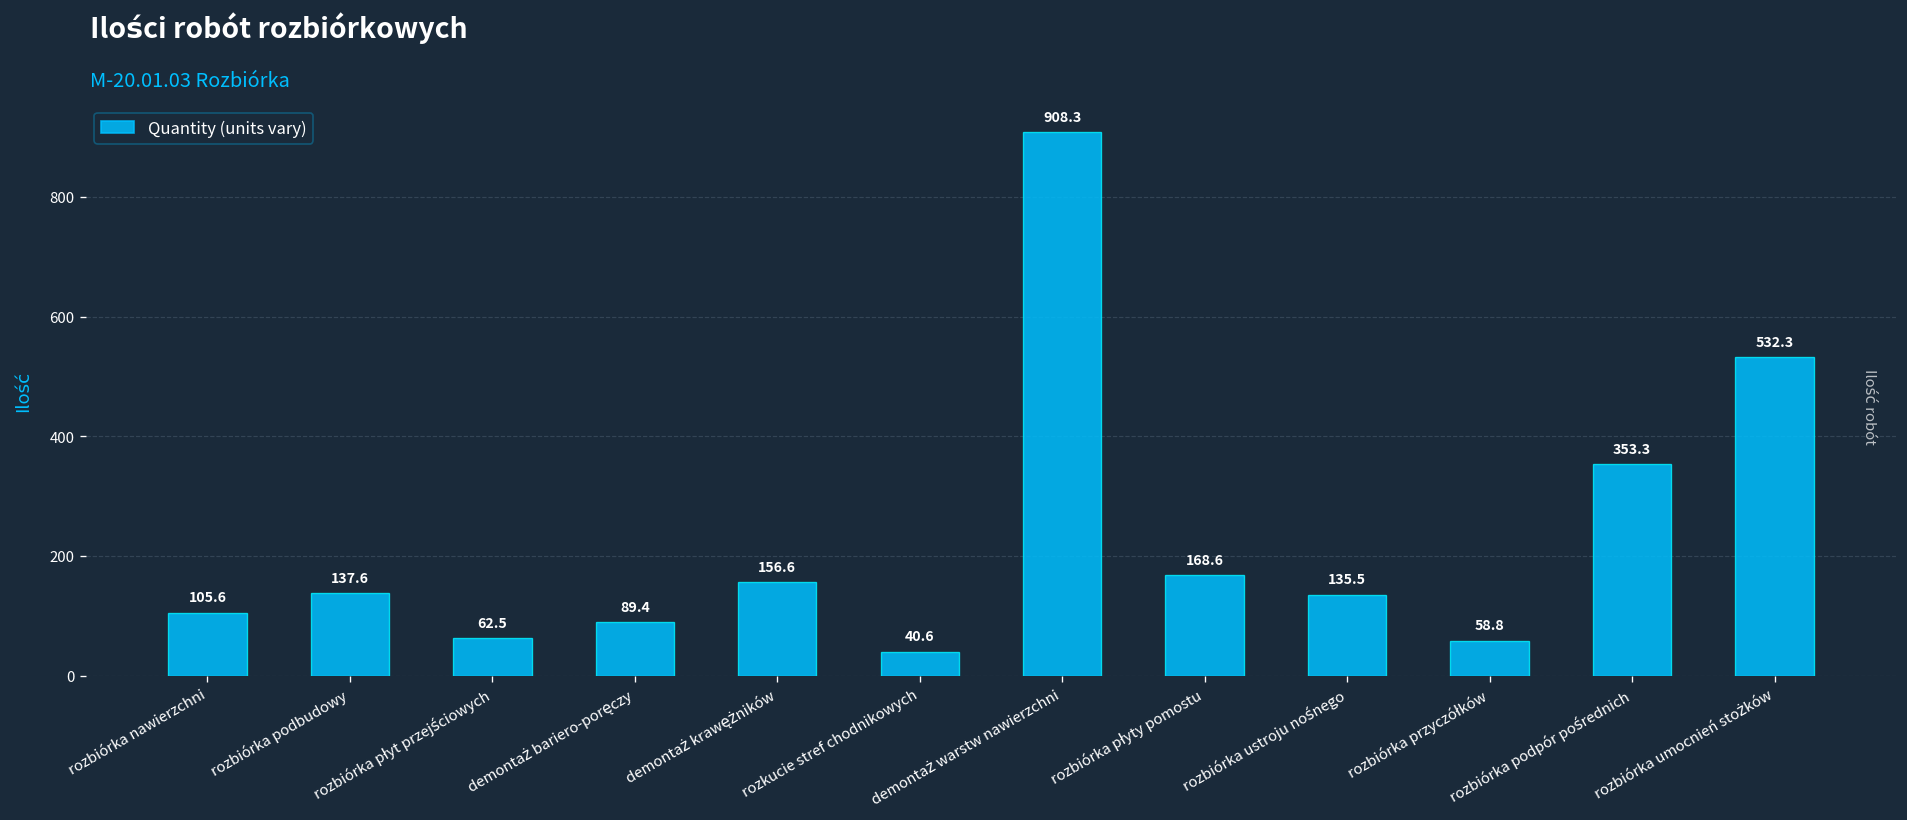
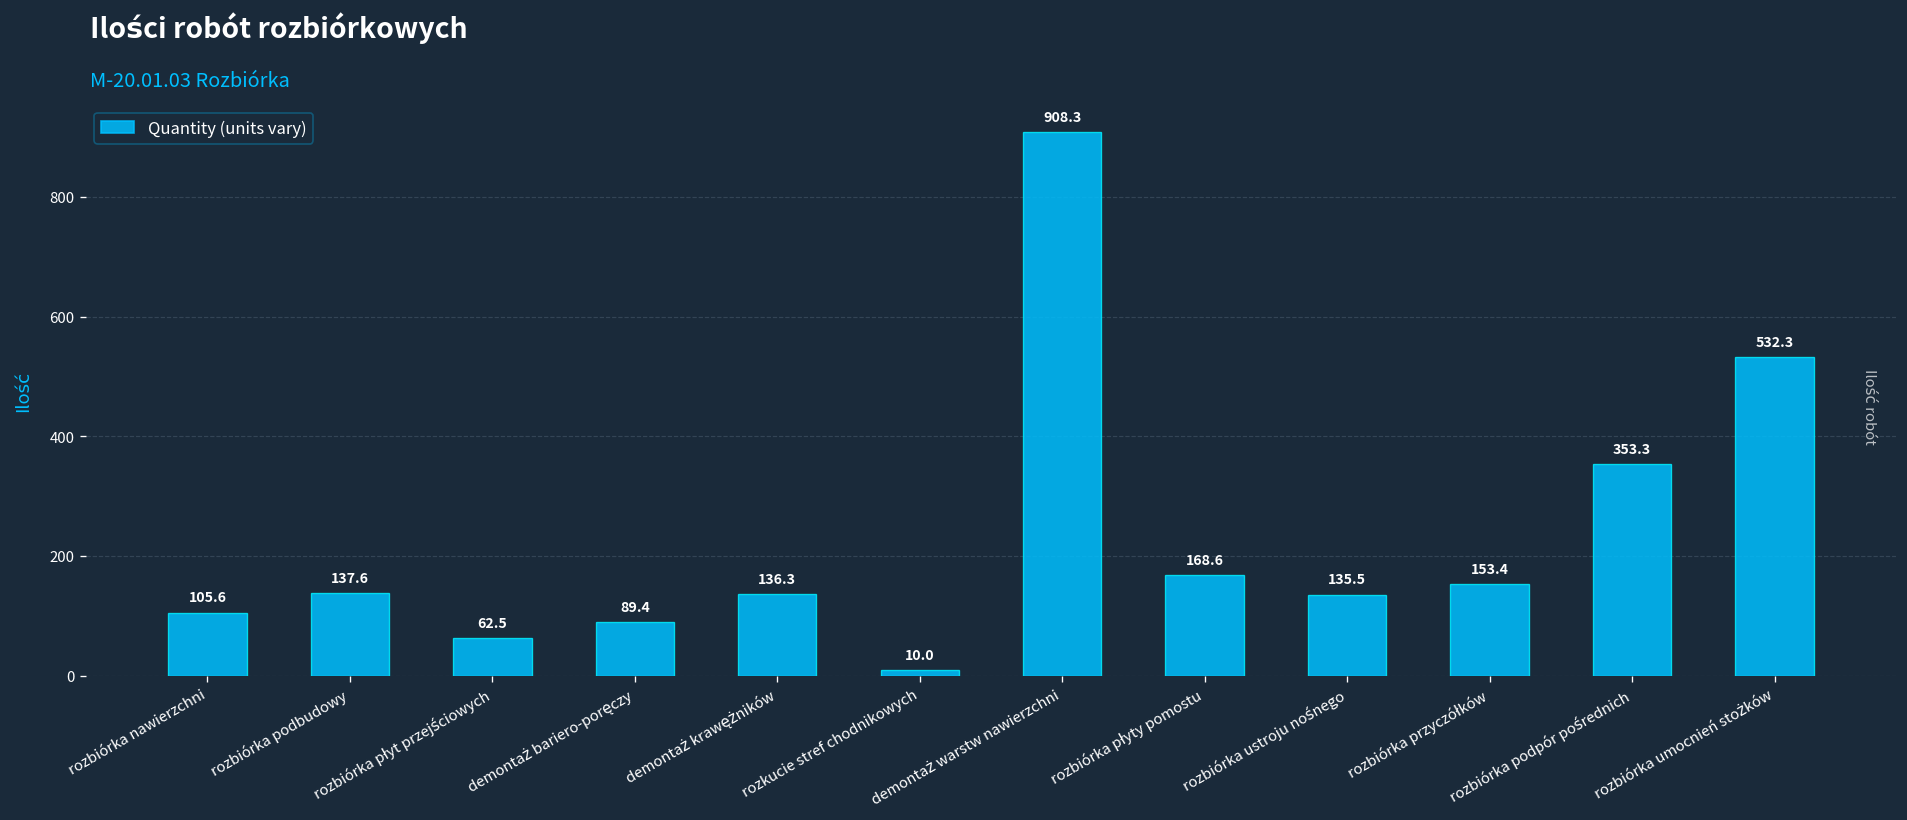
  {
    "rozbiórka nawierzchni": 105.6,
    "rozbiórka podbudowy": 137.6,
    "rozbiórka płyt przejściowych": 62.5,
    "demontaż bariero-poręczy": 89.4,
-   "demontaż krawężników": 156.6,
-   "rozkucie stref chodnikowych": 40.6,
+   "demontaż krawężników": 136.3,
+   "rozkucie stref chodnikowych": 10.0,
    "demontaż warstw nawierzchni": 908.3,
    "rozbiórka płyty pomostu": 168.6,
    "rozbiórka ustroju nośnego": 135.5,
-   "rozbiórka przyczółków": 58.8,
+   "rozbiórka przyczółków": 153.4,
    "rozbiórka podpór pośrednich": 353.3,
    "rozbiórka umocnień stożków": 532.3
  }
